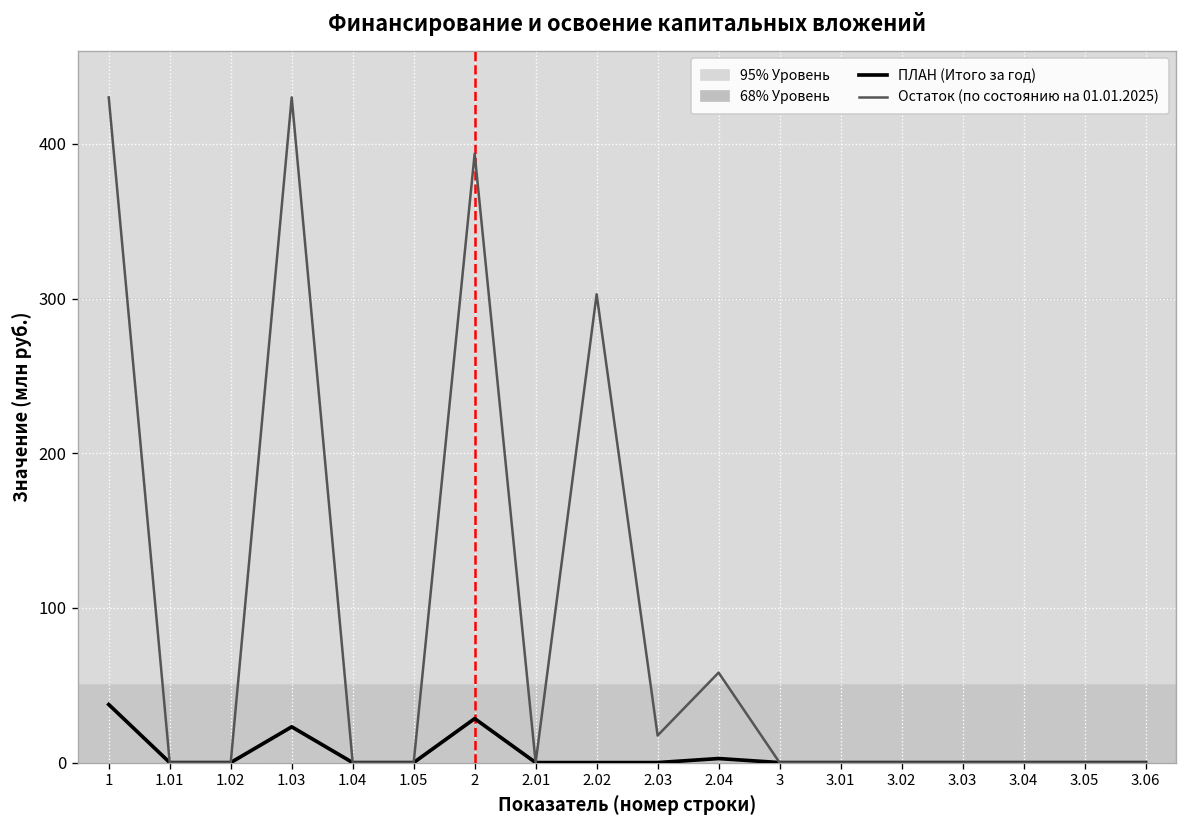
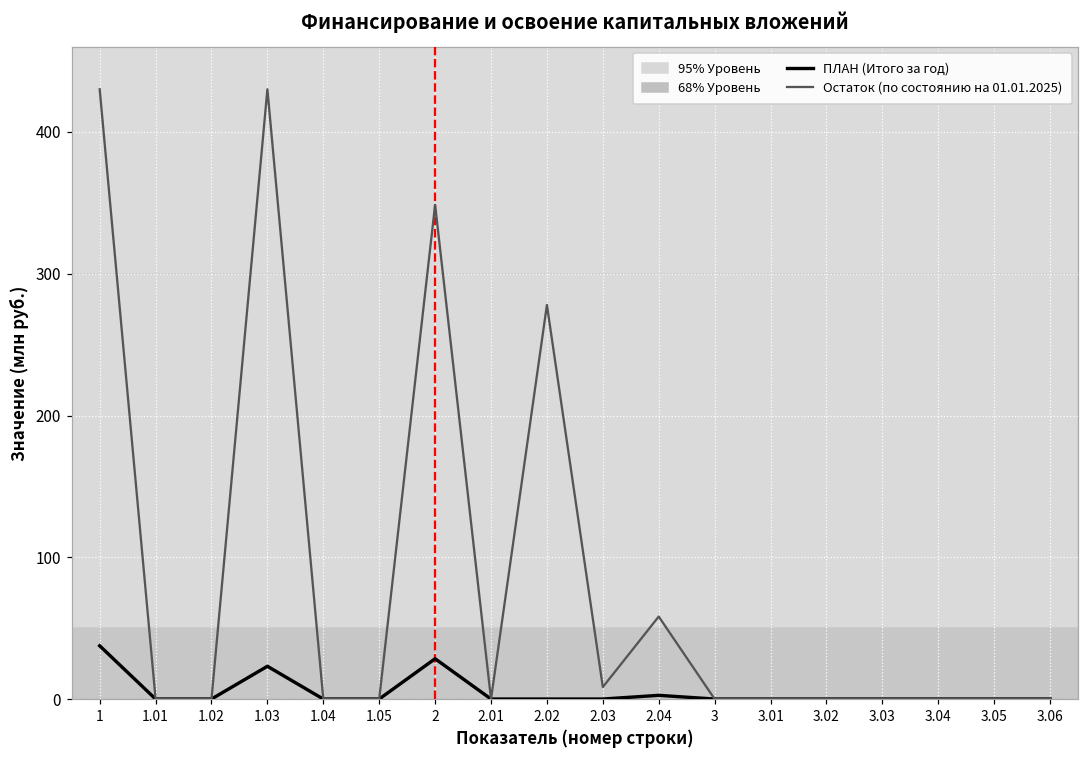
  {
    "ПЛАН (Итого за год)": {
      "1": 38,
      "1.03": 23,
      "2": 28,
      "2.02": 0,
      "2.03": 0,
      "2.04": 3
    },
    "Остаток (по состоянию на 01.01.2025)": {
      "1": 430,
      "1.03": 430,
-     "2": 394,
-     "2.02": 303,
-     "2.03": 17,
+     "2": 349,
+     "2.02": 278,
+     "2.03": 8,
      "2.04": 58
    }
  }
